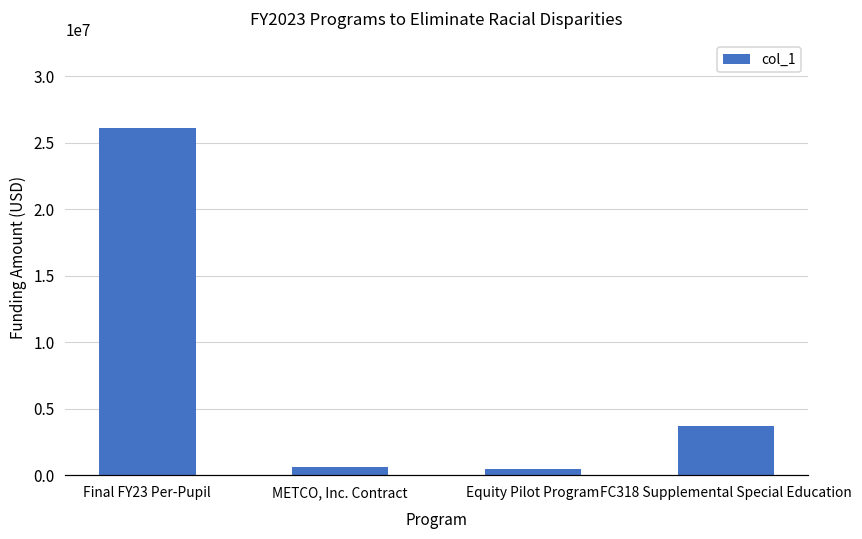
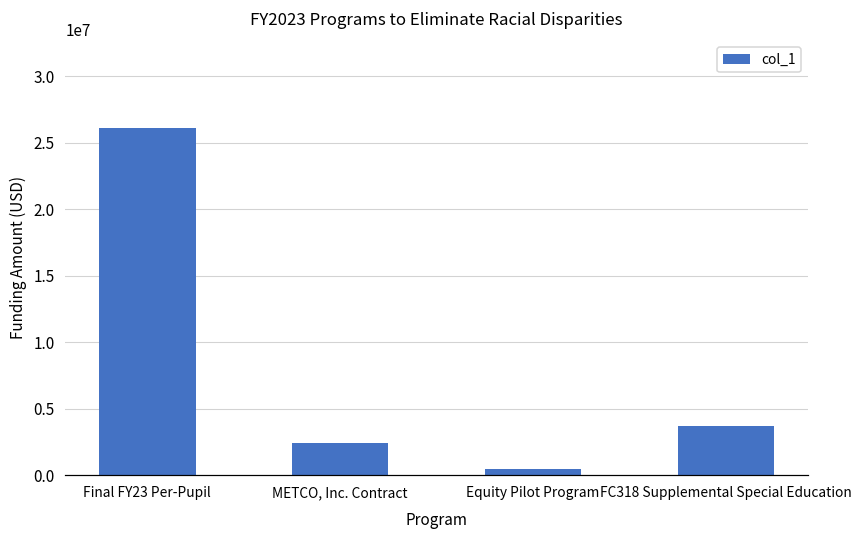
  {
    "Final FY23 Per-Pupil": 26100000,
-   "METCO, Inc. Contract": 600000,
+   "METCO, Inc. Contract": 2400000,
    "Equity Pilot Program": 500000,
    "FC318 Supplemental Special Education": 3700000
  }
